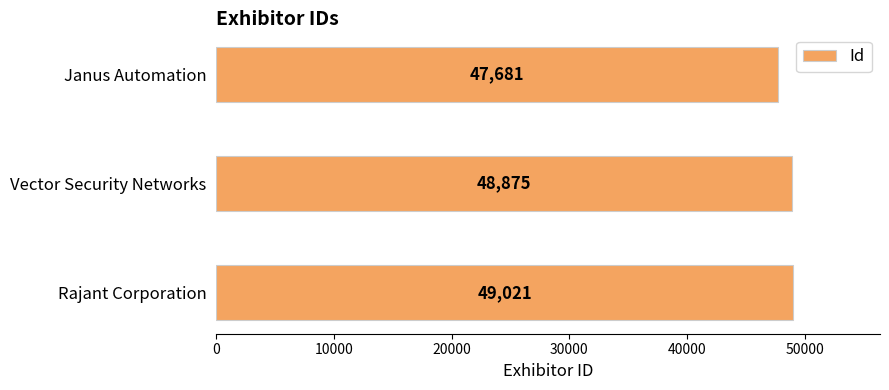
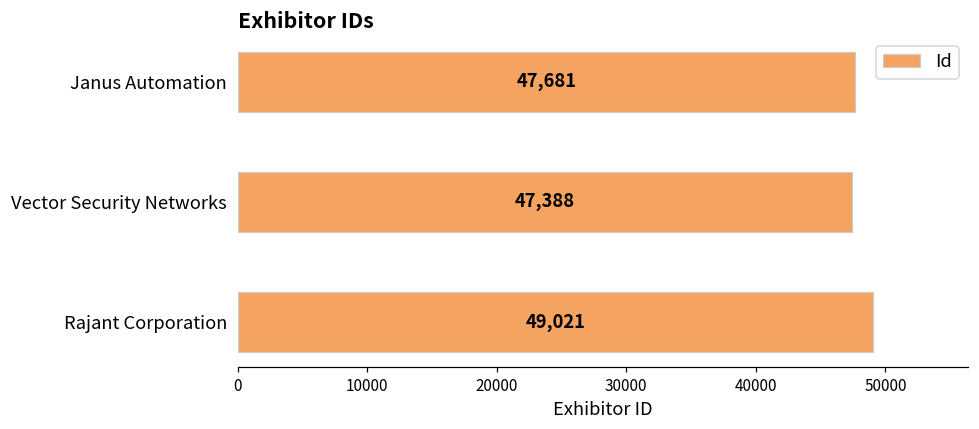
  {
    "Janus Automation": "47,681",
-   "Vector Security Networks": "48,875",
+   "Vector Security Networks": "47,388",
    "Rajant Corporation": "49,021"
  }
